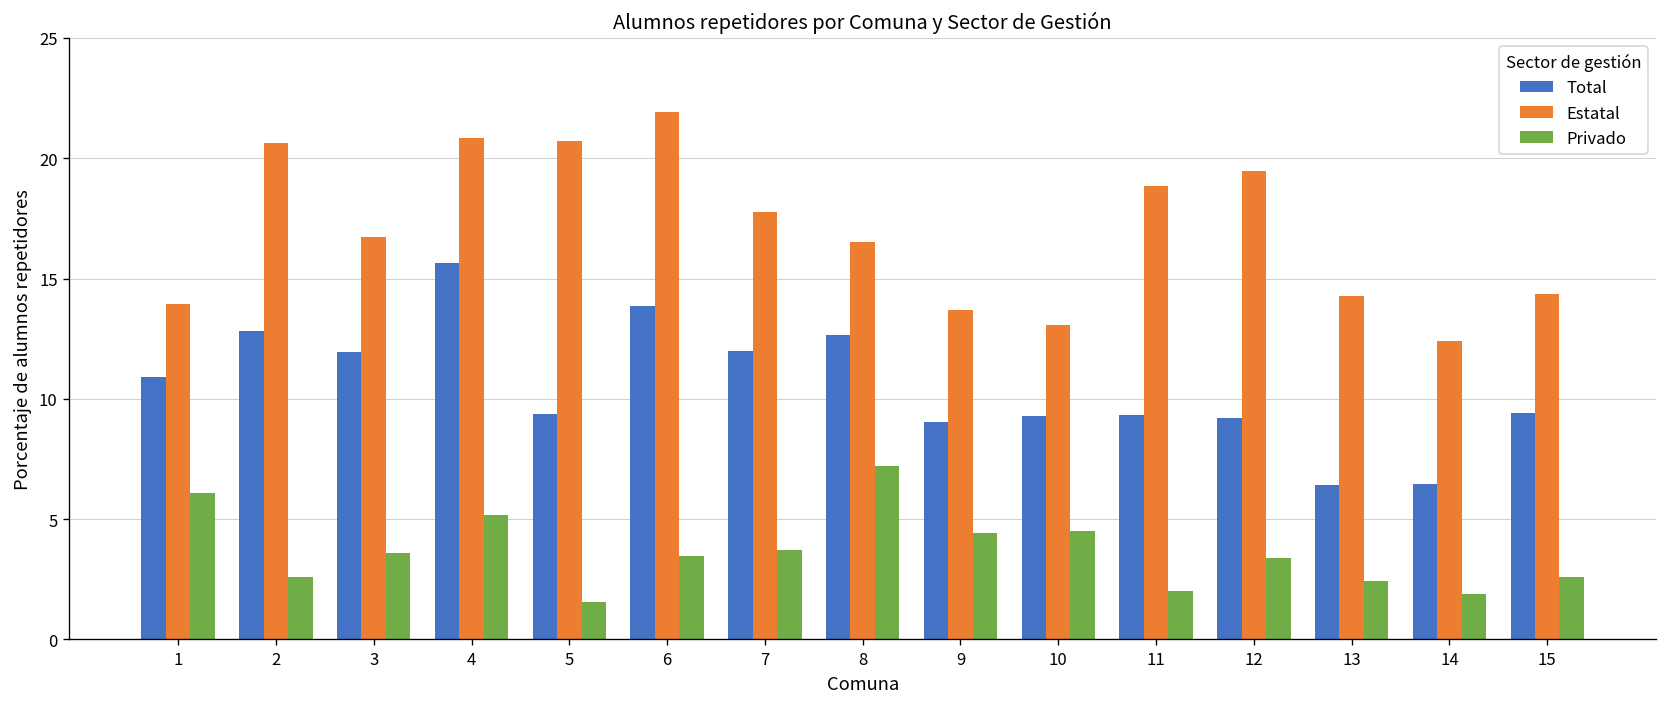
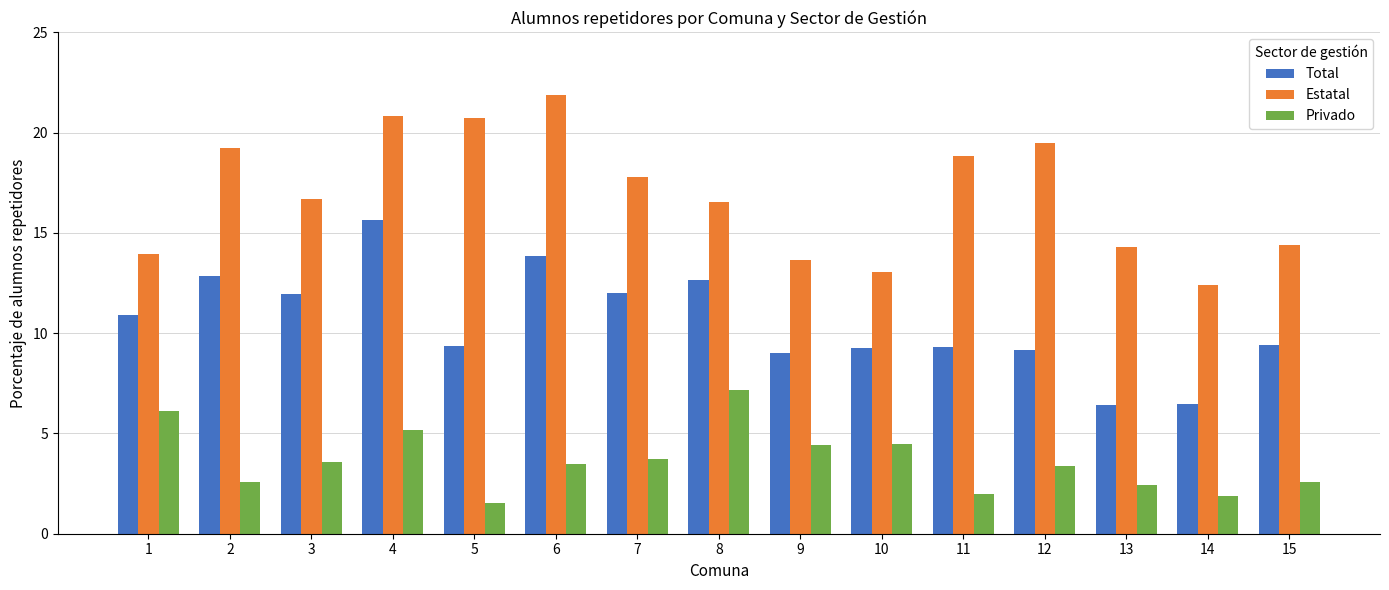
  {
    "Total": {
      "1": 10.9,
      "2": 12.8,
      "3": 12.0,
      "4": 15.7,
      "5": 9.4,
      "6": 13.9,
      "7": 12.0,
      "8": 12.6,
      "9": 9.0,
      "10": 9.3,
      "11": 9.3,
      "12": 9.2,
      "13": 6.4,
      "14": 6.5,
      "15": 9.4
    },
    "Estatal": {
      "1": 14.0,
-     "2": 20.7,
+     "2": 19.2,
      "3": 16.7,
      "4": 20.9,
      "5": 20.7,
      "6": 21.9,
      "7": 17.8,
      "8": 16.5,
      "9": 13.7,
      "10": 13.1,
      "11": 18.8,
      "12": 19.5,
      "13": 14.3,
      "14": 12.4,
      "15": 14.4
    },
    "Privado": {
      "1": 6.1,
      "2": 2.6,
      "3": 3.6,
      "4": 5.2,
      "5": 1.5,
      "6": 3.5,
      "7": 3.7,
      "8": 7.2,
      "9": 4.4,
      "10": 4.5,
      "11": 2.0,
      "12": 3.4,
      "13": 2.4,
      "14": 1.9,
      "15": 2.6
    }
  }
